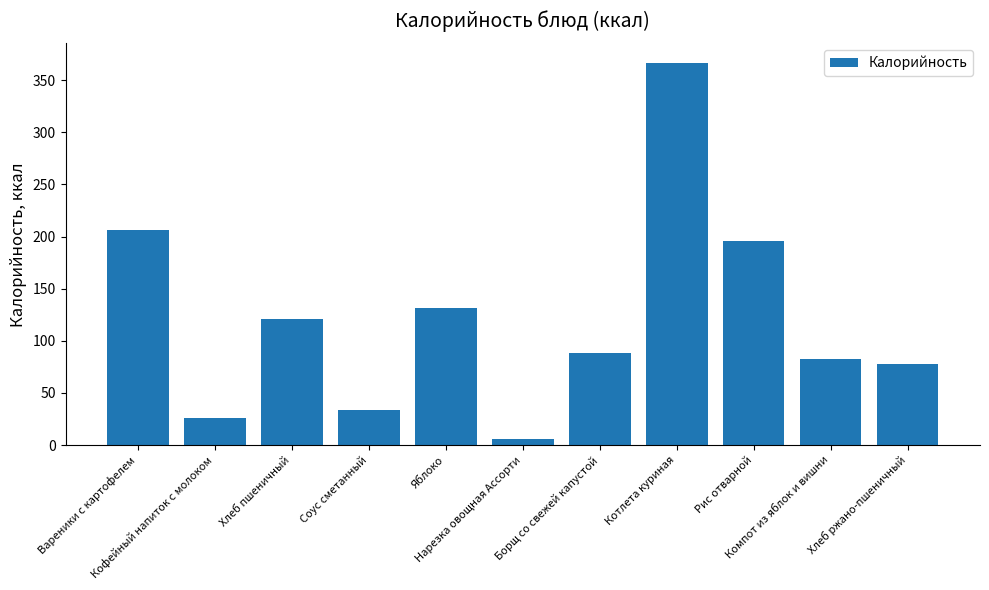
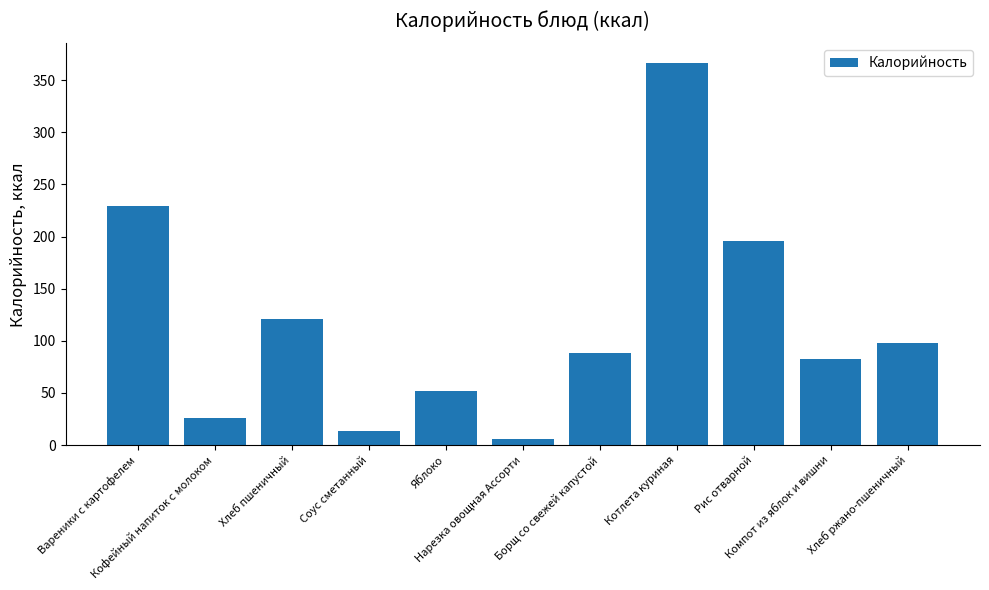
  {
-   "Вареники с картофелем": 206,
+   "Вареники с картофелем": 230,
    "Кофейный напиток с молоком": 26,
    "Хлеб пшеничный": 121,
-   "Соус сметанный": 34,
-   "Яблоко": 132,
+   "Соус сметанный": 13,
+   "Яблоко": 52,
    "Нарезка овощная Ассорти": 6,
    "Борщ со свежей капустой": 89,
    "Котлета куриная": 367,
    "Рис отварной": 196,
    "Компот из яблок и вишни": 82,
-   "Хлеб ржано-пшеничный": 77
+   "Хлеб ржано-пшеничный": 98
  }
